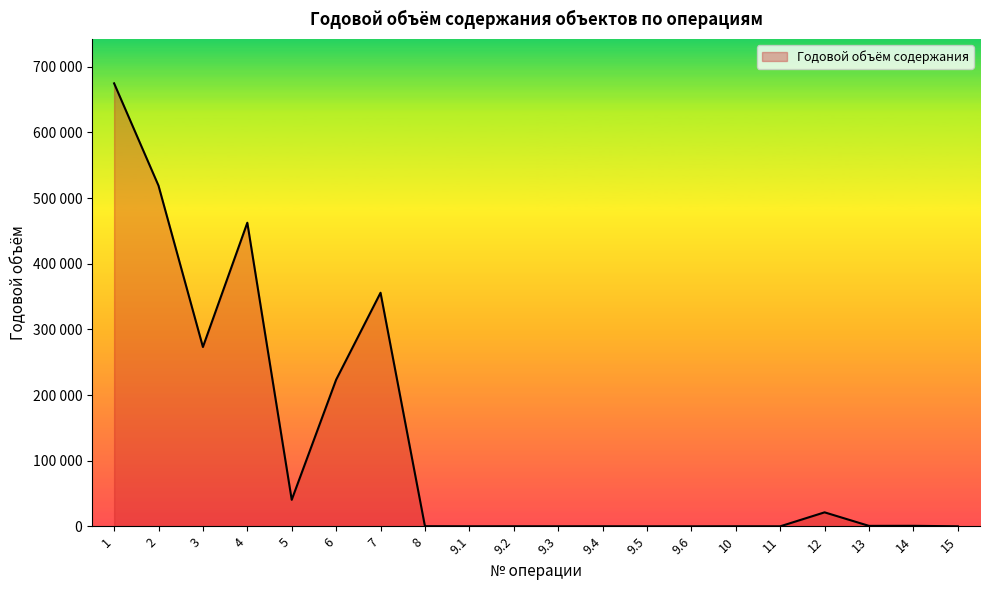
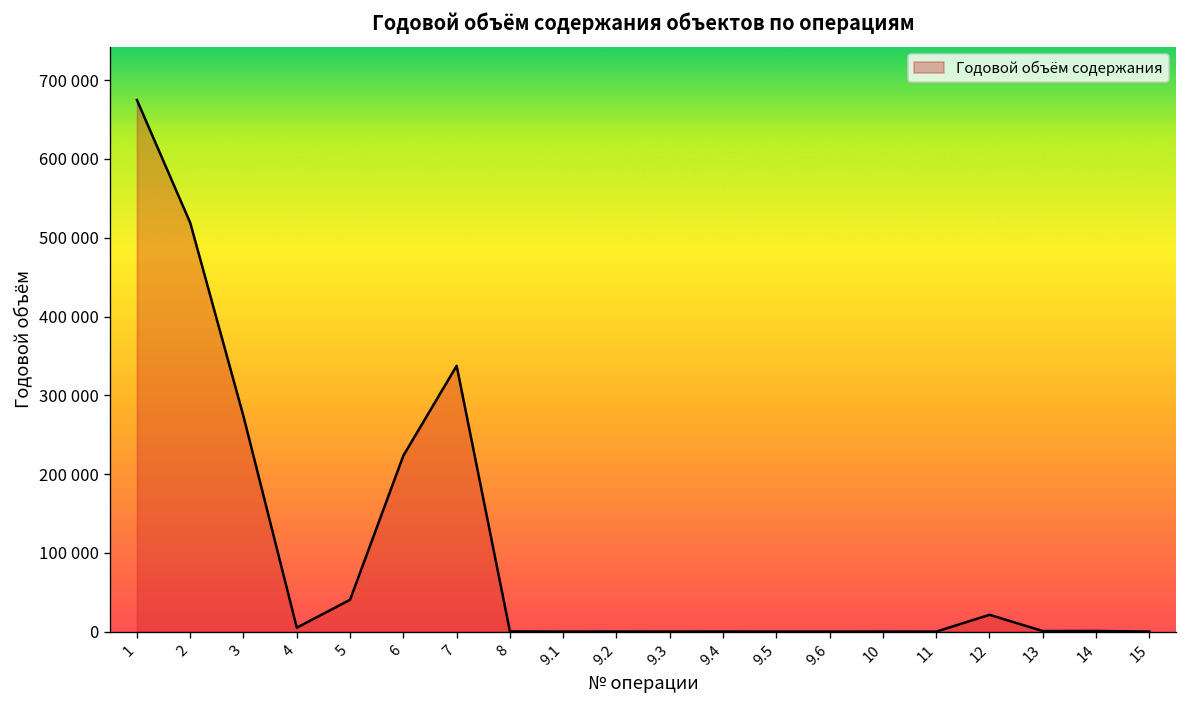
  {
    "1": 670000,
    "2": 520000,
    "3": 270000,
-   "4": 460000,
+   "4": 10000,
    "5": 40000,
    "6": 220000,
-   "7": 360000,
+   "7": 340000,
    "8": 0,
    "9.1": 0,
    "9.2": 0,
    "9.3": 0,
    "9.4": 0,
    "9.5": 0,
    "9.6": 0,
    "10": 0,
    "11": 0,
    "12": 20000,
    "13": 0,
    "14": 0,
    "15": 0
  }
